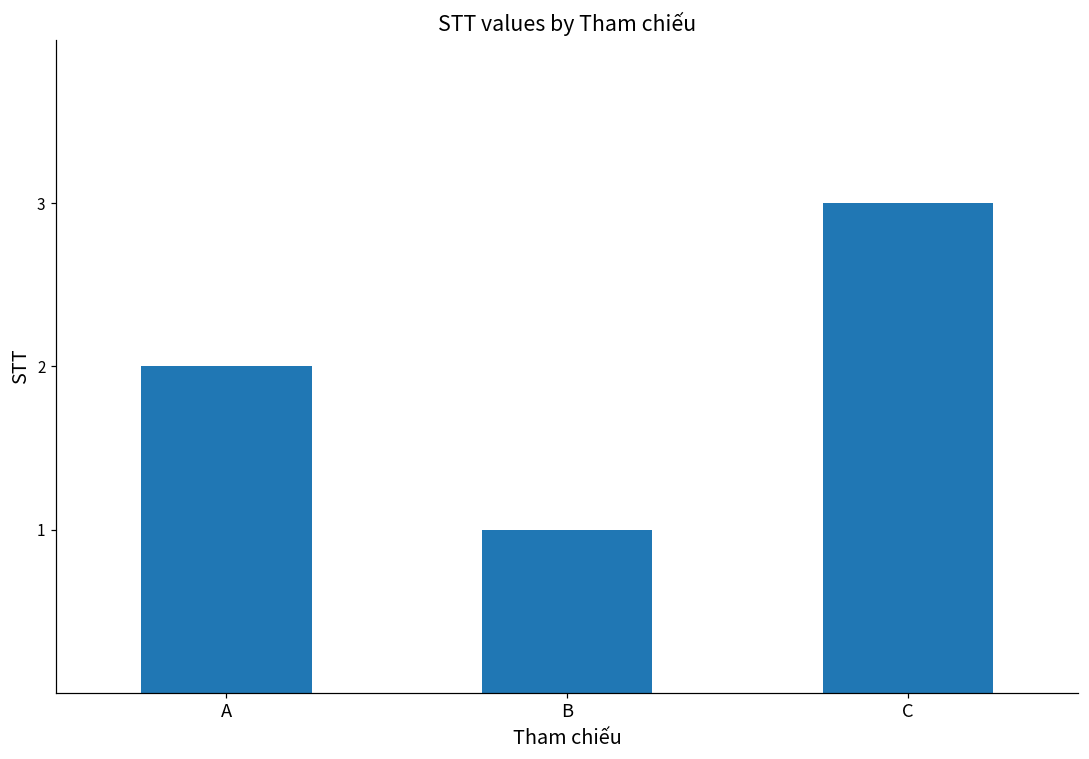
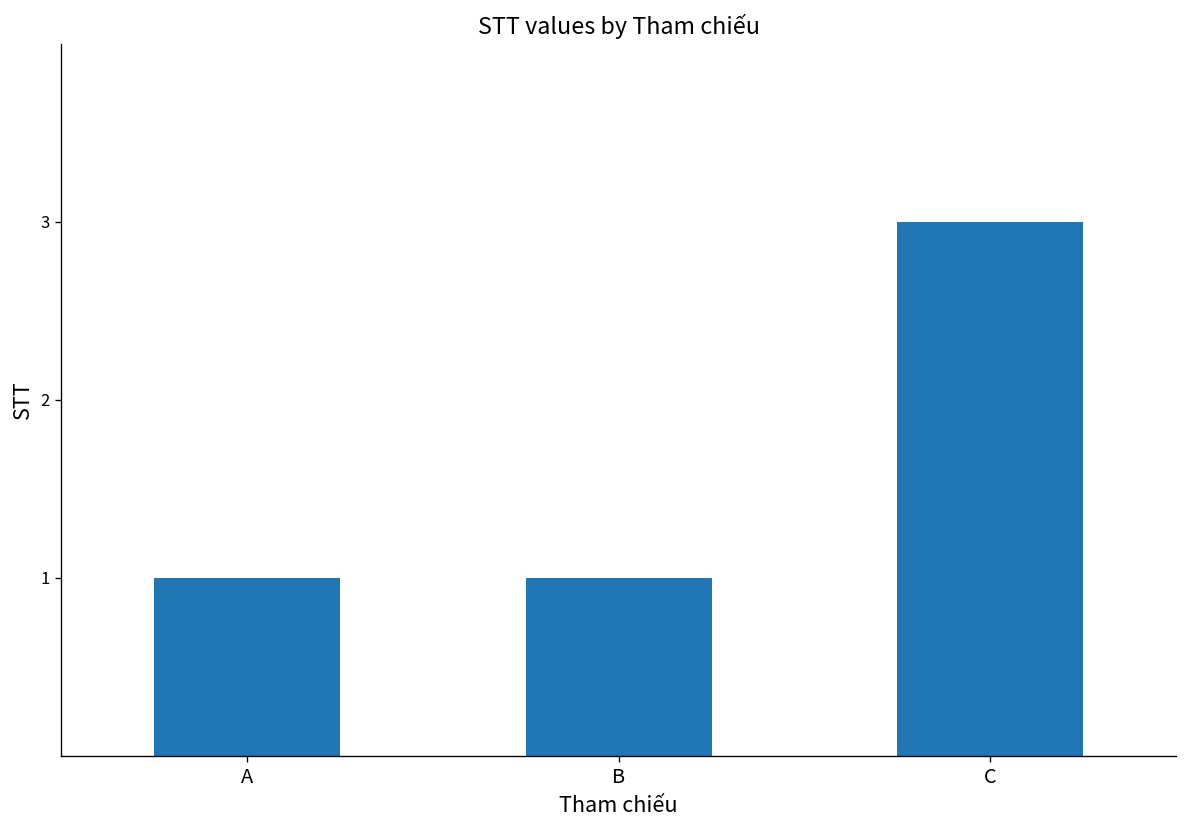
  {
-   "A": 2,
+   "A": 1,
    "B": 1,
    "C": 3
  }
